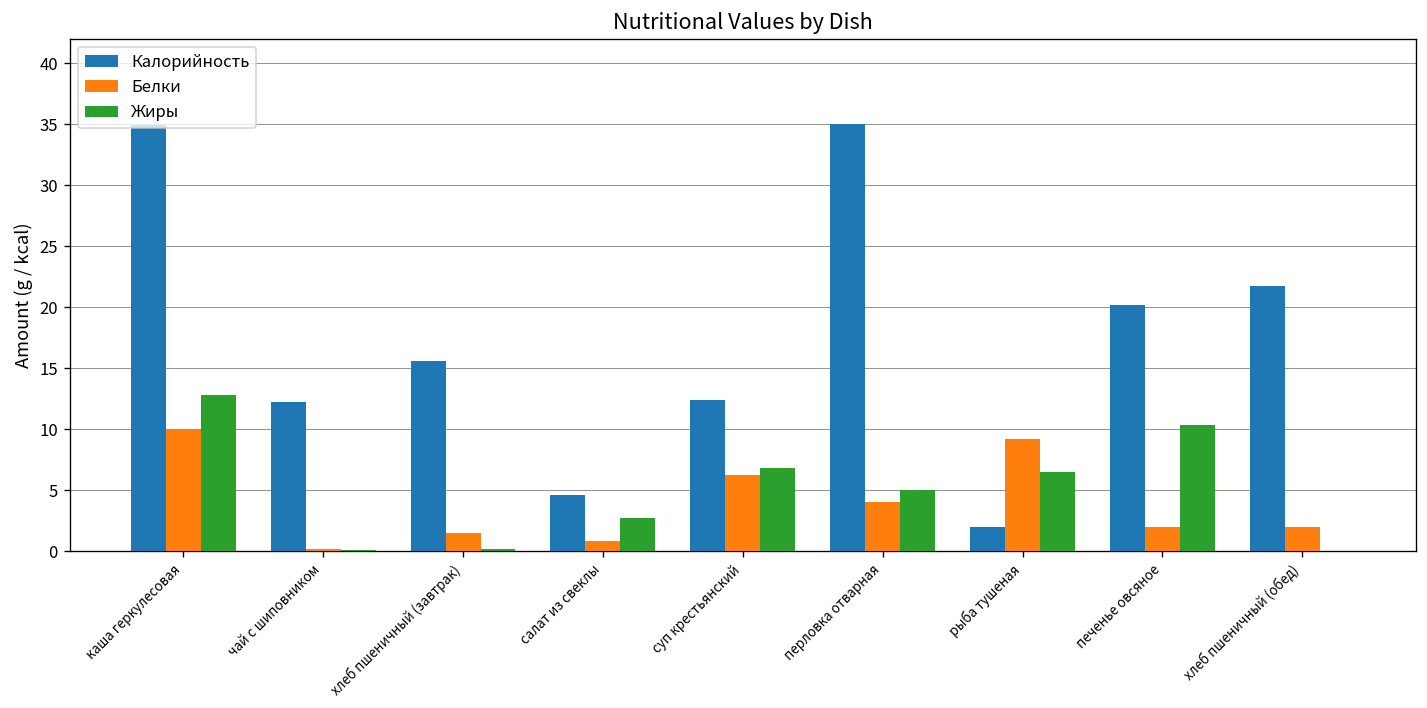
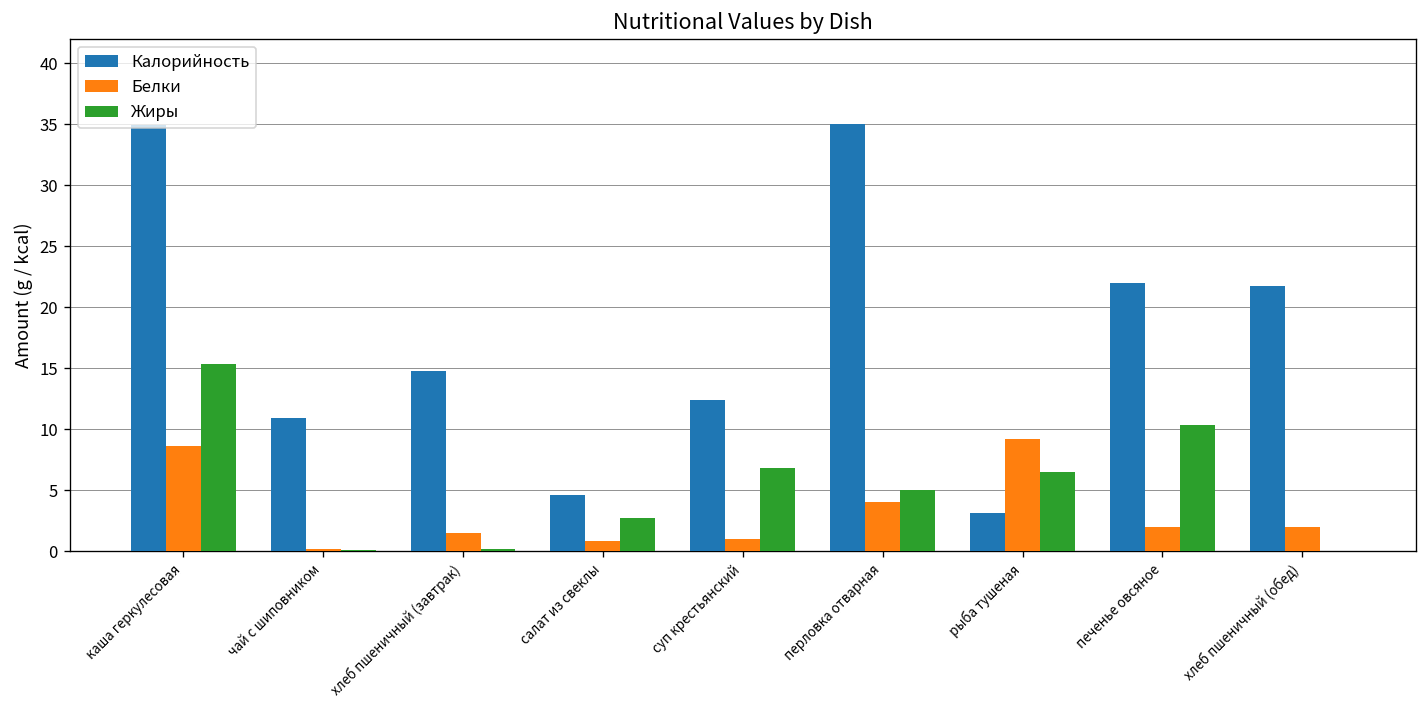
  {
    "Калорийность": {
-     "чай с шиповником": 12.2,
-     "хлеб пшеничный (завтрак)": 15.6,
+     "чай с шиповником": 10.9,
+     "хлеб пшеничный (завтрак)": 14.8,
      "салат из свеклы": 4.6,
      "суп крестьянский": 12.4,
      "перловка отварная": 35.0,
-     "рыба тушеная": 2.0,
-     "печенье овсяное": 20.2,
+     "рыба тушеная": 3.1,
+     "печенье овсяное": 22.0,
      "хлеб пшеничный (обед)": 21.7
    },
    "Белки": {
-     "каша геркулесовая": 9.9,
+     "каша геркулесовая": 8.6,
      "хлеб пшеничный (завтрак)": 1.5,
      "салат из свеклы": 0.8,
-     "суп крестьянский": 6.2,
+     "суп крестьянский": 1.0,
      "перловка отварная": 4.0,
      "рыба тушеная": 9.2,
      "печенье овсяное": 2.0,
      "хлеб пшеничный (обед)": 2.0
    },
    "Жиры": {
-     "каша геркулесовая": 12.8,
+     "каша геркулесовая": 15.3,
      "салат из свеклы": 2.7,
      "суп крестьянский": 6.8,
      "перловка отварная": 5.0,
      "рыба тушеная": 6.5,
      "печенье овсяное": 10.3,
      "хлеб пшеничный (обед)": 0.0
    }
  }
